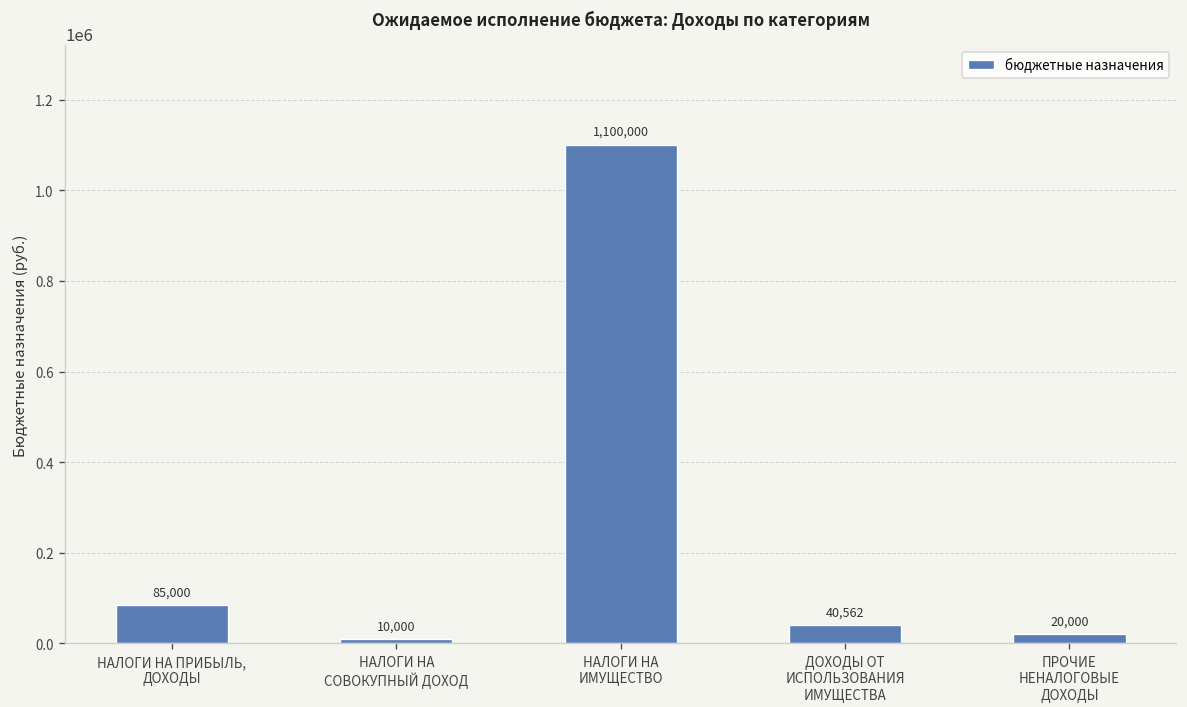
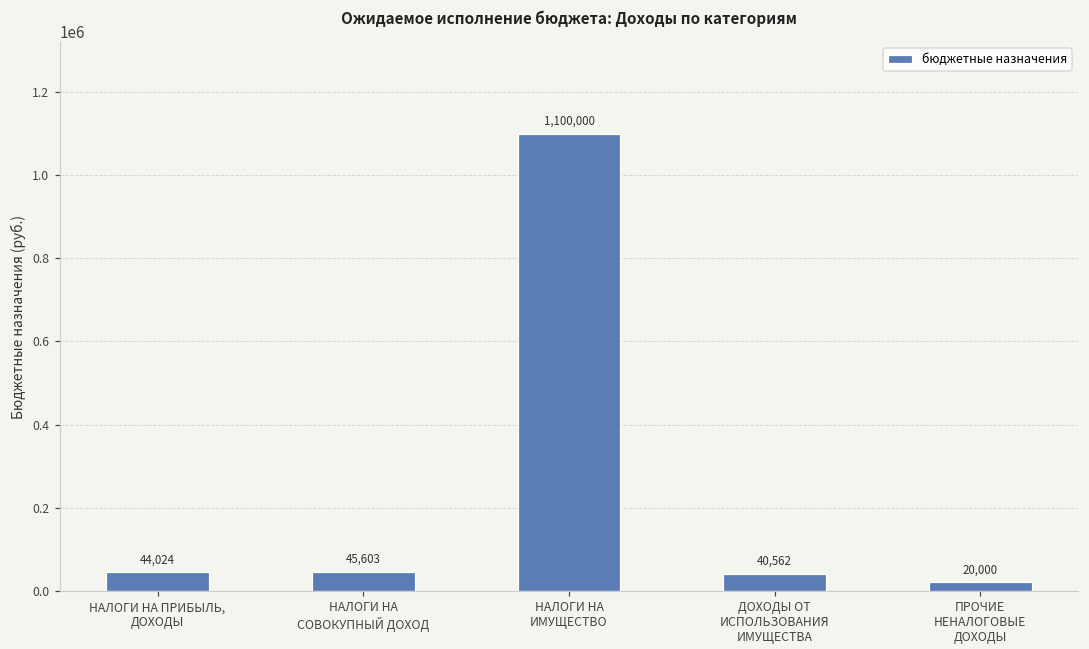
  {
-   "НАЛОГИ НА ПРИБЫЛЬ, ДОХОДЫ": "85,000",
-   "НАЛОГИ НА СОВОКУПНЫЙ ДОХОД": "10,000",
+   "НАЛОГИ НА ПРИБЫЛЬ, ДОХОДЫ": "44,024",
+   "НАЛОГИ НА СОВОКУПНЫЙ ДОХОД": "45,603",
    "НАЛОГИ НА ИМУЩЕСТВО": "1,100,000",
    "ДОХОДЫ ОТ ИСПОЛЬЗОВАНИЯ ИМУЩЕСТВА": "40,562",
    "ПРОЧИЕ НЕНАЛОГОВЫЕ ДОХОДЫ": "20,000"
  }
